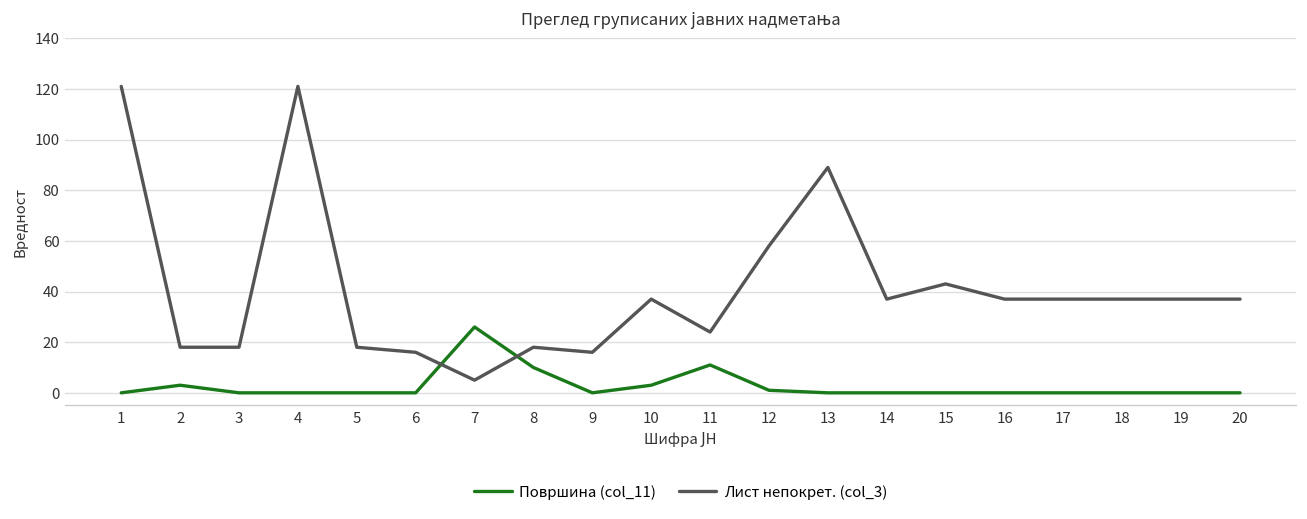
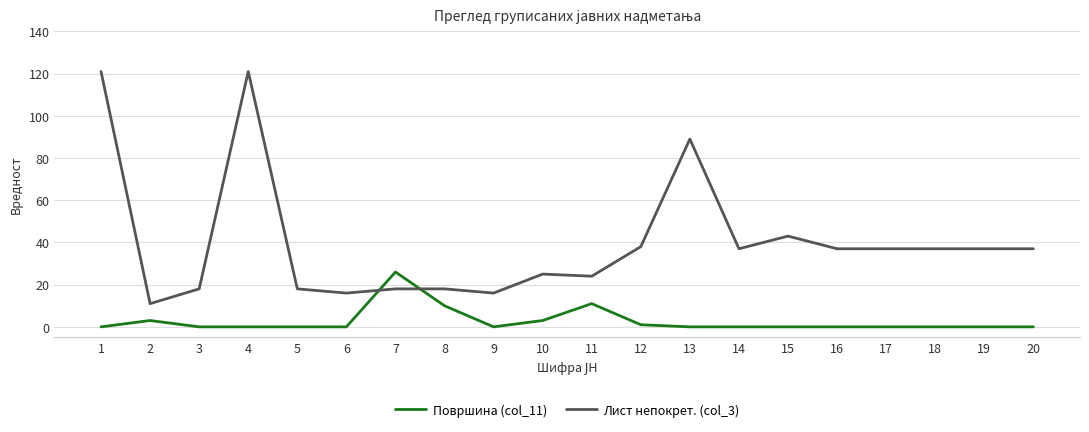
  {
    "Површина (col_11)": {
      "1": 0,
      "2": 3,
      "3": 0,
      "4": 0,
      "5": 0,
      "6": 0,
      "7": 26,
      "8": 10,
      "9": 0,
      "10": 3,
      "11": 11,
      "12": 1,
      "13": 0,
      "14": 0,
      "15": 0,
      "16": 0,
      "17": 0,
      "18": 0,
      "19": 0,
      "20": 0
    },
    "Лист непокрет. (col_3)": {
      "1": 121,
-     "2": 18,
+     "2": 11,
      "3": 18,
      "4": 121,
      "5": 18,
      "6": 16,
-     "7": 5,
+     "7": 18,
      "8": 18,
      "9": 16,
-     "10": 37,
+     "10": 25,
      "11": 24,
-     "12": 58,
+     "12": 38,
      "13": 89,
      "14": 37,
      "15": 43,
      "16": 37,
      "17": 37,
      "18": 37,
      "19": 37,
      "20": 37
    }
  }
